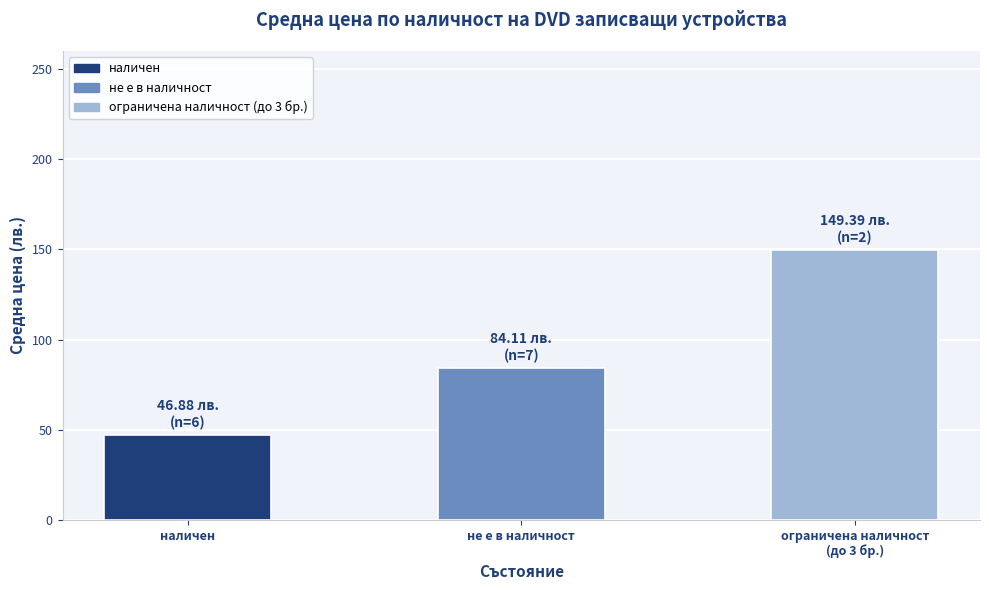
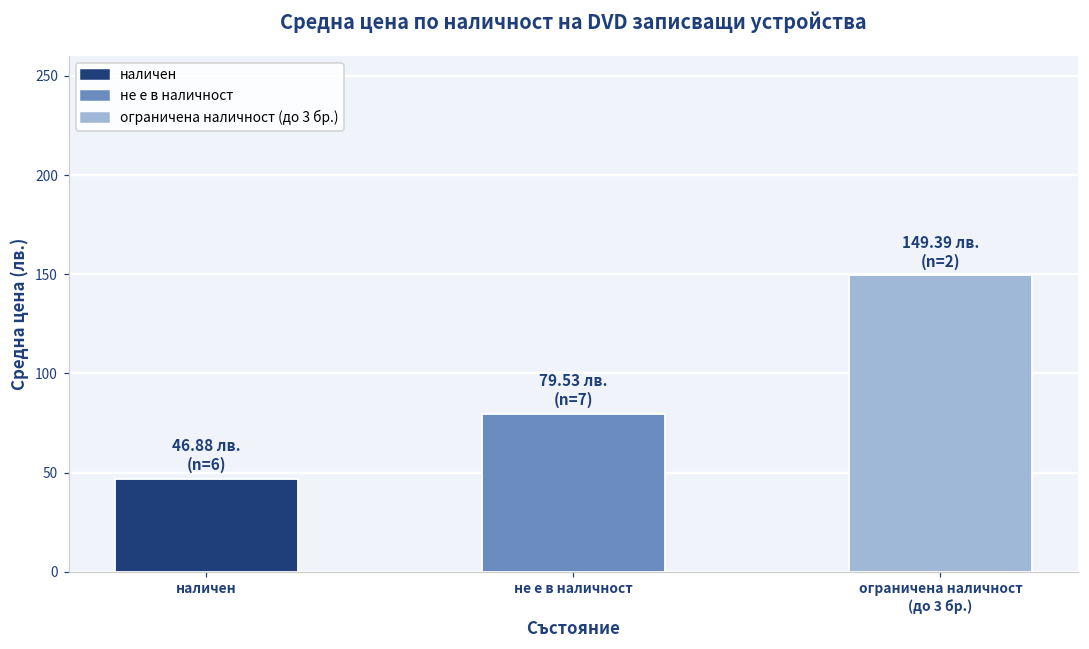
  {
    "наличен": 46.88,
-   "не е в наличност": 84.11,
+   "не е в наличност": 79.53,
    "ограничена наличност (до 3 бр.)": 149.39
  }
